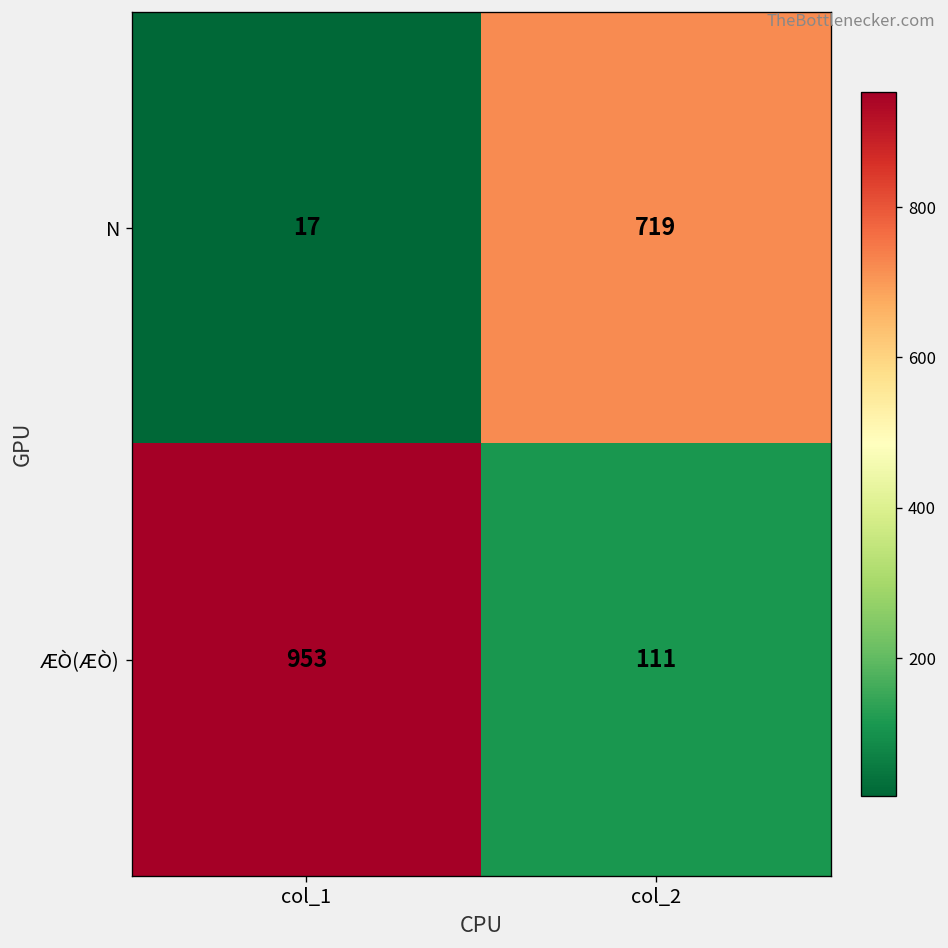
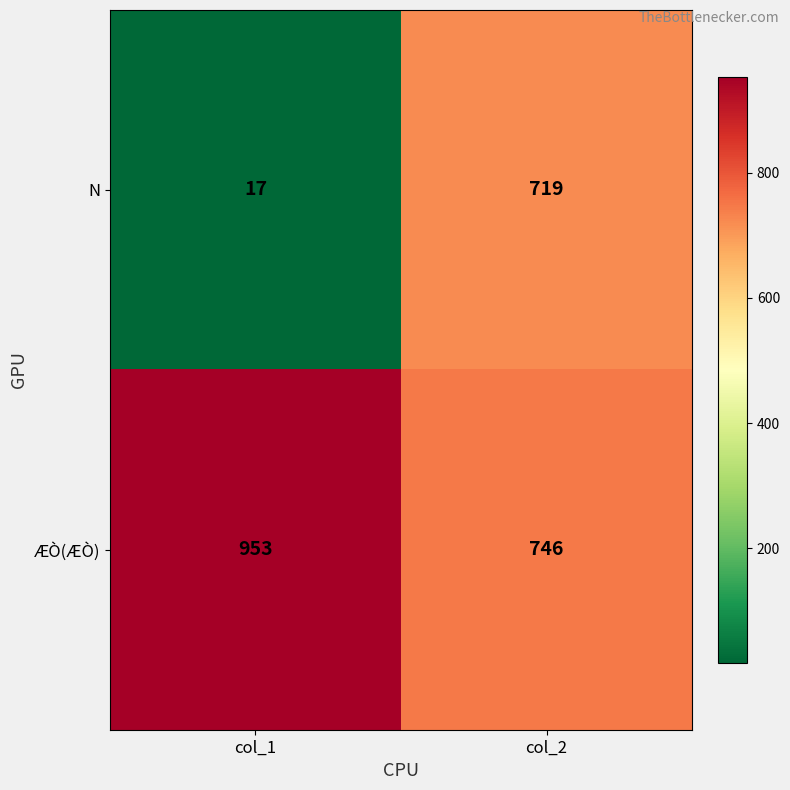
  {
    "N": {
      "col_1": 17,
      "col_2": 719
    },
    "ÆÒ(ÆÒ)": {
      "col_1": 953,
-     "col_2": 111
+     "col_2": 746
    }
  }
